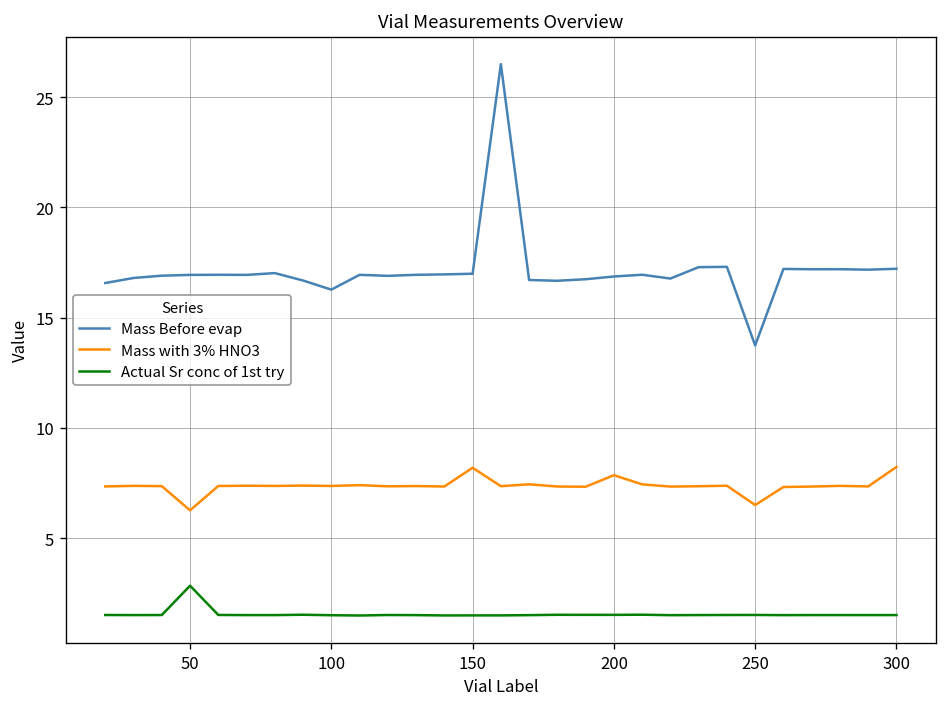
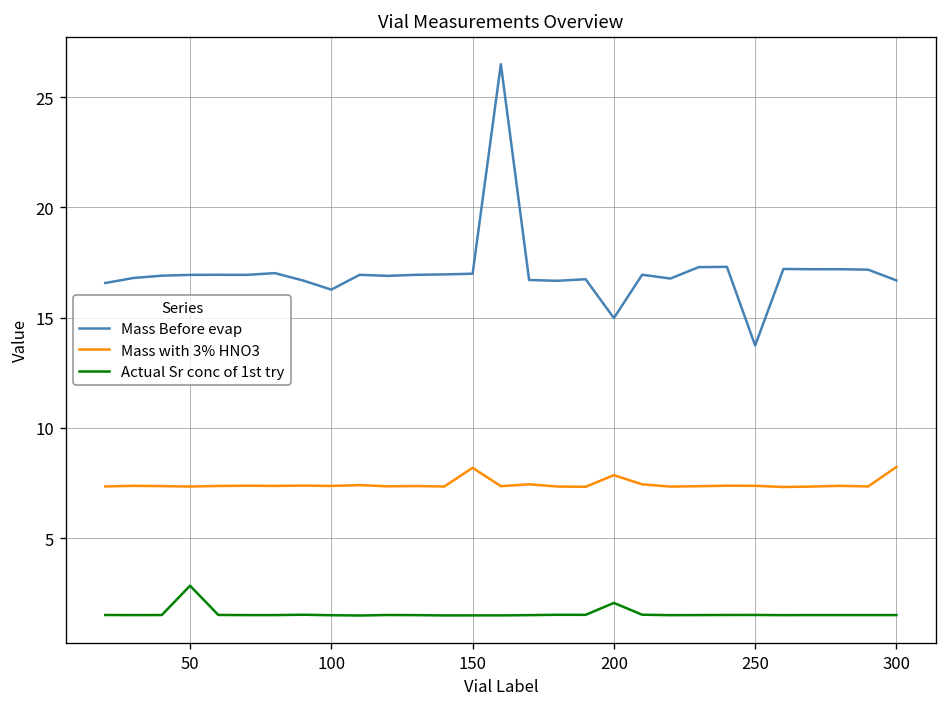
  {
    "Mass Before evap": {
      "50": 16.9,
      "100": 16.3,
      "150": 17.0,
-     "200": 16.9,
+     "200": 15.0,
      "250": 13.7,
-     "300": 17.2
+     "300": 16.7
    },
    "Mass with 3% HNO3": {
-     "50": 6.3,
+     "50": 7.3,
      "100": 7.4,
      "150": 8.2,
      "200": 7.9,
-     "250": 6.5,
+     "250": 7.4,
      "300": 8.2
    },
    "Actual Sr conc of 1st try": {
      "50": 2.8,
      "100": 1.5,
      "150": 1.5,
-     "200": 1.5,
+     "200": 2.1,
      "250": 1.5,
      "300": 1.5
    }
  }
